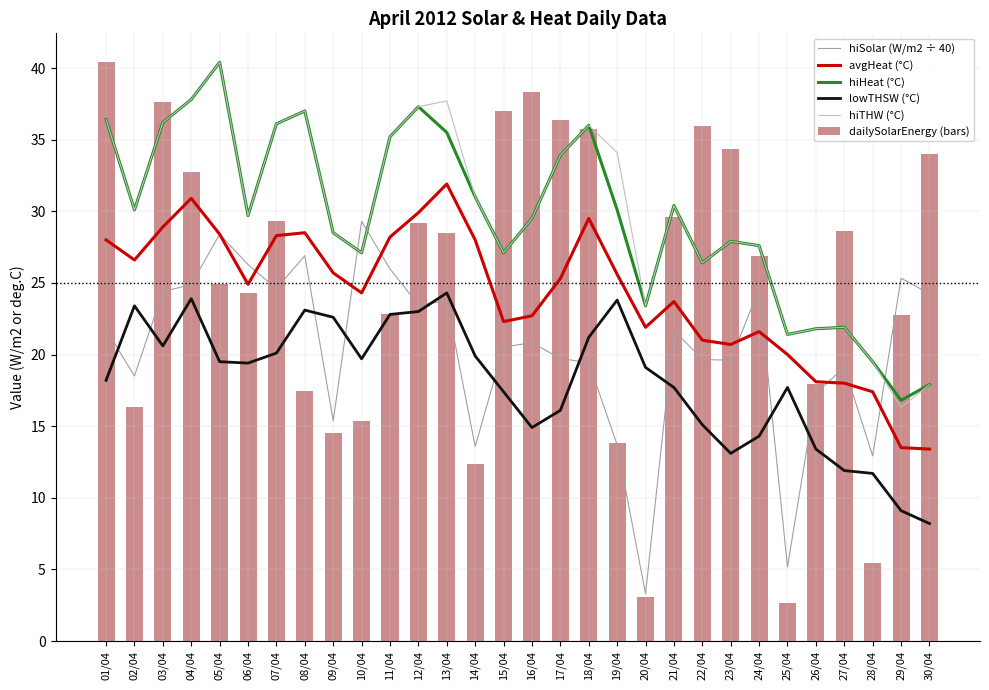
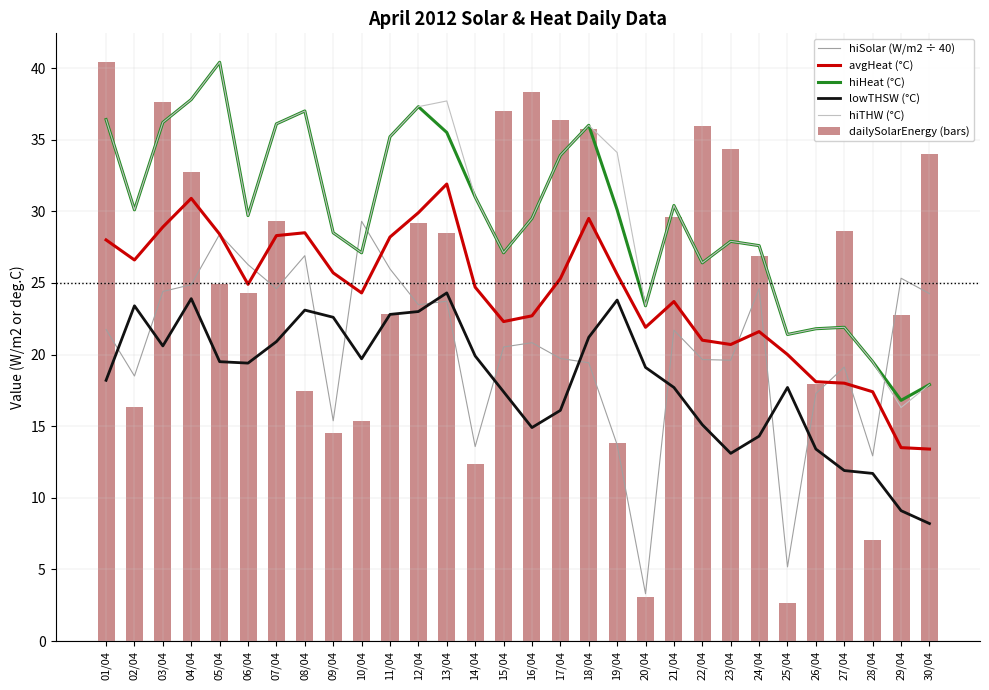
  {
    "dailySolarEnergy (bars)": {
      "01/04": 40.4,
      "02/04": 16.3,
      "03/04": 37.6,
      "04/04": 32.8,
      "05/04": 24.9,
      "06/04": 24.3,
      "07/04": 29.3,
      "08/04": 17.4,
      "09/04": 14.5,
      "10/04": 15.3,
      "11/04": 22.9,
      "12/04": 29.2,
      "13/04": 28.5,
      "14/04": 12.3,
      "15/04": 37.0,
      "16/04": 38.3,
      "17/04": 36.4,
      "18/04": 35.7,
      "19/04": 13.8,
      "20/04": 3.1,
      "21/04": 29.6,
      "22/04": 36.0,
      "23/04": 34.4,
      "24/04": 26.9,
      "25/04": 2.7,
      "26/04": 17.9,
      "27/04": 28.7,
-     "28/04": 5.4,
+     "28/04": 7.1,
      "29/04": 22.8,
      "30/04": 34.0
    },
    "avgHeat (°C)": {
      "01/04": 28.0,
      "02/04": 26.6,
      "03/04": 28.9,
      "04/04": 30.9,
      "06/04": 24.9,
      "07/04": 28.3,
      "08/04": 28.5,
      "09/04": 25.7,
      "10/04": 24.3,
      "11/04": 28.2,
      "12/04": 29.9,
      "13/04": 31.9,
-     "14/04": 28.0,
+     "14/04": 24.7,
      "15/04": 22.3,
      "16/04": 22.7,
      "17/04": 25.3,
      "18/04": 29.5,
      "19/04": 25.6,
      "20/04": 21.9,
      "21/04": 23.7,
      "22/04": 21.0,
      "23/04": 20.7,
      "24/04": 21.6,
      "25/04": 20.0,
      "26/04": 18.1,
      "27/04": 18.0,
      "28/04": 17.4,
      "29/04": 13.5,
      "30/04": 13.4
    },
    "hiHeat (°C)": {
      "13/04": 35.5,
      "19/04": 30.1,
      "29/04": 16.8
    },
    "lowTHSW (°C)": {
      "01/04": 18.2,
      "02/04": 23.4,
      "03/04": 20.6,
      "04/04": 23.9,
      "05/04": 19.5,
      "06/04": 19.4,
-     "07/04": 20.1,
+     "07/04": 20.9,
      "08/04": 23.1,
      "09/04": 22.6,
      "10/04": 19.7,
      "11/04": 22.8,
      "12/04": 23.0,
      "13/04": 24.3,
      "14/04": 19.9,
      "15/04": 17.4,
      "16/04": 14.9,
      "17/04": 16.1,
      "18/04": 21.2,
      "19/04": 23.8,
      "20/04": 19.1,
      "21/04": 17.7,
      "22/04": 15.1,
      "23/04": 13.1,
      "24/04": 14.3,
      "25/04": 17.7,
      "26/04": 13.4,
      "27/04": 11.9,
      "28/04": 11.7,
      "29/04": 9.1,
      "30/04": 8.2
    }
  }
